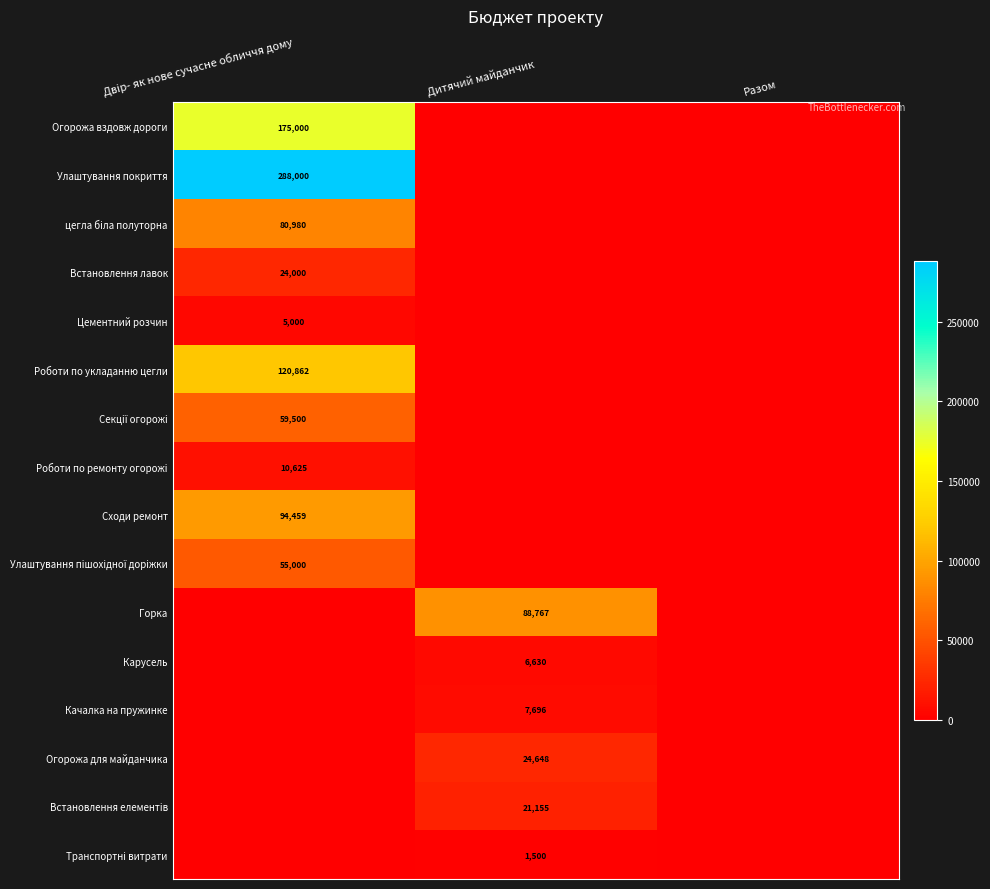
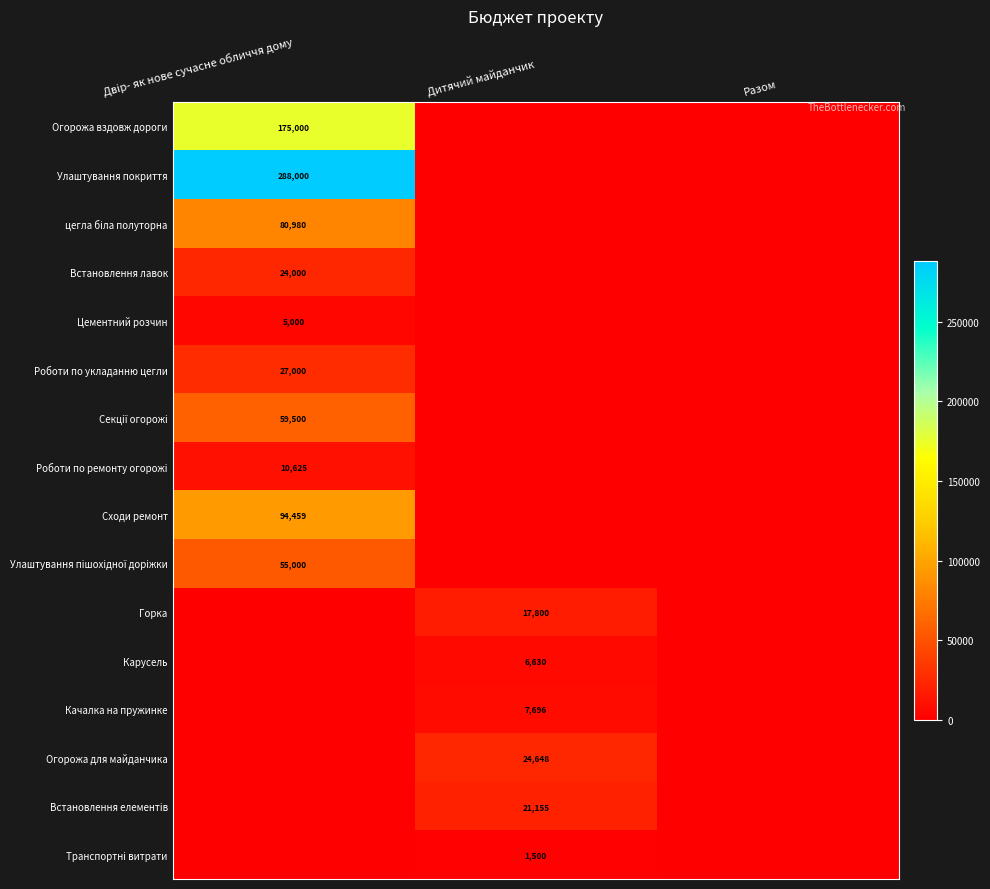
  {
    "Огорожа вздовж дороги": {
      "Двір- як нове сучасне обличчя дому": "175,000"
    },
    "Улаштування покриття": {
      "Двір- як нове сучасне обличчя дому": "288,000"
    },
    "цегла біла полуторна": {
      "Двір- як нове сучасне обличчя дому": "80,980"
    },
    "Встановлення лавок": {
      "Двір- як нове сучасне обличчя дому": "24,000"
    },
    "Цементний розчин": {
      "Двір- як нове сучасне обличчя дому": "5,000"
    },
    "Роботи по укладанню цегли": {
-     "Двір- як нове сучасне обличчя дому": "120,862"
+     "Двір- як нове сучасне обличчя дому": "27,000"
    },
    "Секції огорожі": {
      "Двір- як нове сучасне обличчя дому": "59,500"
    },
    "Роботи по ремонту огорожі": {
      "Двір- як нове сучасне обличчя дому": "10,625"
    },
    "Сходи ремонт": {
      "Двір- як нове сучасне обличчя дому": "94,459"
    },
    "Улаштування пішохідної доріжки": {
      "Двір- як нове сучасне обличчя дому": "55,000"
    },
    "Горка": {
-     "Дитячий майданчик": "88,767"
+     "Дитячий майданчик": "17,800"
    },
    "Карусель": {
      "Дитячий майданчик": "6,630"
    },
    "Качалка на пружинке": {
      "Дитячий майданчик": "7,696"
    },
    "Огорожа для майданчика": {
      "Дитячий майданчик": "24,648"
    },
    "Встановлення елементів": {
      "Дитячий майданчик": "21,155"
    },
    "Транспортні витрати": {
      "Дитячий майданчик": "1,500"
    }
  }
